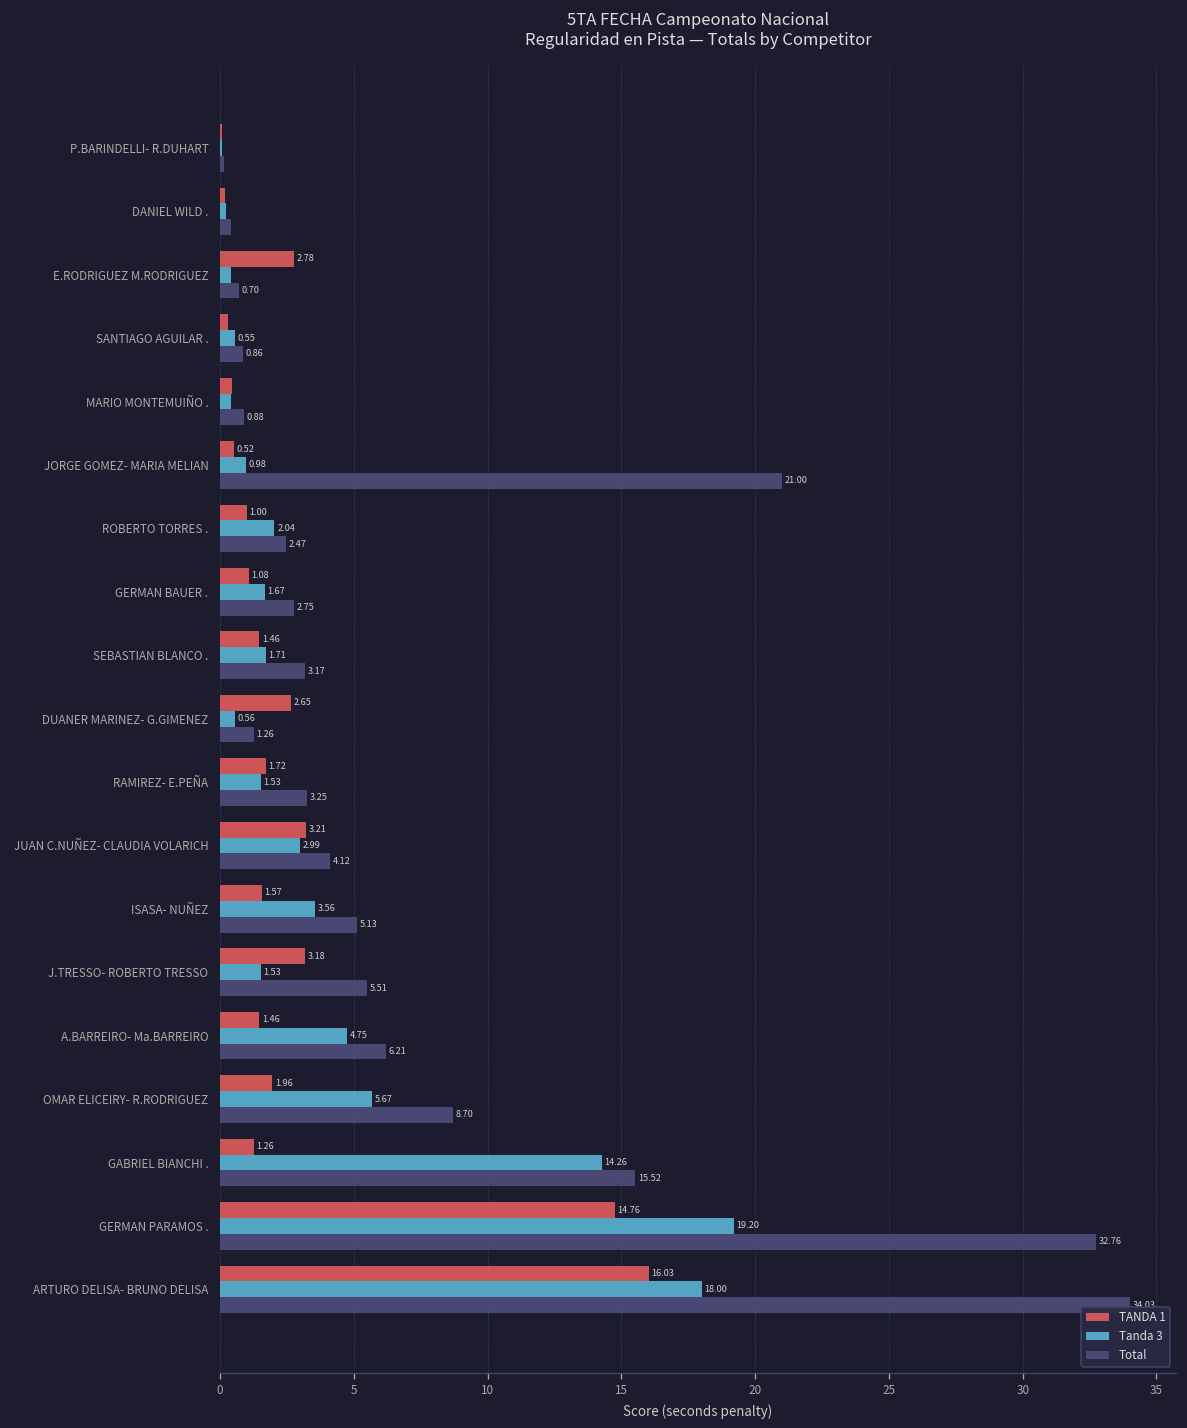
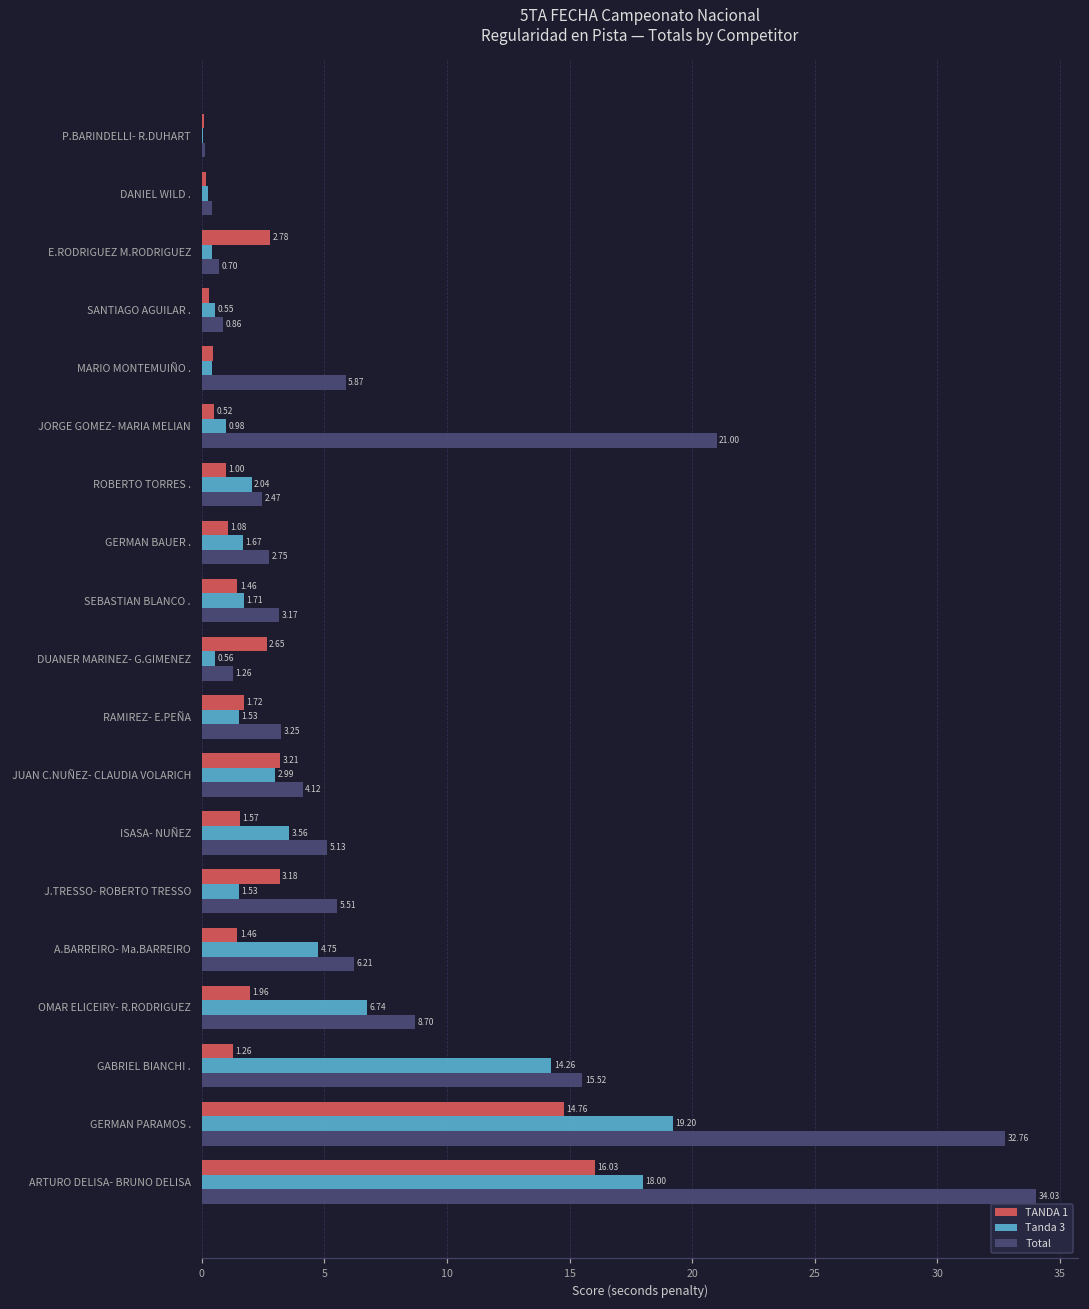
  {
    "TANDA 1": {
      "E.RODRIGUEZ M.RODRIGUEZ": 2.78,
      "JORGE GOMEZ- MARIA MELIAN": 0.52,
      "ROBERTO TORRES .": 1.00,
      "GERMAN BAUER .": 1.08,
      "SEBASTIAN BLANCO .": 1.46,
      "DUANER MARINEZ- G.GIMENEZ": 2.65,
      "RAMIREZ- E.PEÑA": 1.72,
      "JUAN C.NUÑEZ- CLAUDIA VOLARICH": 3.21,
      "ISASA- NUÑEZ": 1.57,
      "J.TRESSO- ROBERTO TRESSO": 3.18,
      "A.BARREIRO- Ma.BARREIRO": 1.46,
      "OMAR ELICEIRY- R.RODRIGUEZ": 1.96,
      "GABRIEL BIANCHI .": 1.26,
      "GERMAN PARAMOS .": 14.76,
      "ARTURO DELISA- BRUNO DELISA": 16.03
    },
    "Tanda 3": {
      "SANTIAGO AGUILAR .": 0.55,
      "JORGE GOMEZ- MARIA MELIAN": 0.98,
      "ROBERTO TORRES .": 2.04,
      "GERMAN BAUER .": 1.67,
      "SEBASTIAN BLANCO .": 1.71,
      "DUANER MARINEZ- G.GIMENEZ": 0.56,
      "RAMIREZ- E.PEÑA": 1.53,
      "JUAN C.NUÑEZ- CLAUDIA VOLARICH": 2.99,
      "ISASA- NUÑEZ": 3.56,
      "J.TRESSO- ROBERTO TRESSO": 1.53,
      "A.BARREIRO- Ma.BARREIRO": 4.75,
-     "OMAR ELICEIRY- R.RODRIGUEZ": 5.67,
+     "OMAR ELICEIRY- R.RODRIGUEZ": 6.74,
      "GABRIEL BIANCHI .": 14.26,
      "GERMAN PARAMOS .": 19.20,
      "ARTURO DELISA- BRUNO DELISA": 18.00
    },
    "Total": {
      "E.RODRIGUEZ M.RODRIGUEZ": 0.70,
      "SANTIAGO AGUILAR .": 0.86,
-     "MARIO MONTEMUIÑO .": 0.88,
+     "MARIO MONTEMUIÑO .": 5.87,
      "JORGE GOMEZ- MARIA MELIAN": 21.00,
      "ROBERTO TORRES .": 2.47,
      "GERMAN BAUER .": 2.75,
      "SEBASTIAN BLANCO .": 3.17,
      "DUANER MARINEZ- G.GIMENEZ": 1.26,
      "RAMIREZ- E.PEÑA": 3.25,
      "JUAN C.NUÑEZ- CLAUDIA VOLARICH": 4.12,
      "ISASA- NUÑEZ": 5.13,
      "J.TRESSO- ROBERTO TRESSO": 5.51,
      "A.BARREIRO- Ma.BARREIRO": 6.21,
      "OMAR ELICEIRY- R.RODRIGUEZ": 8.70,
      "GABRIEL BIANCHI .": 15.52,
      "GERMAN PARAMOS .": 32.76
    }
  }
